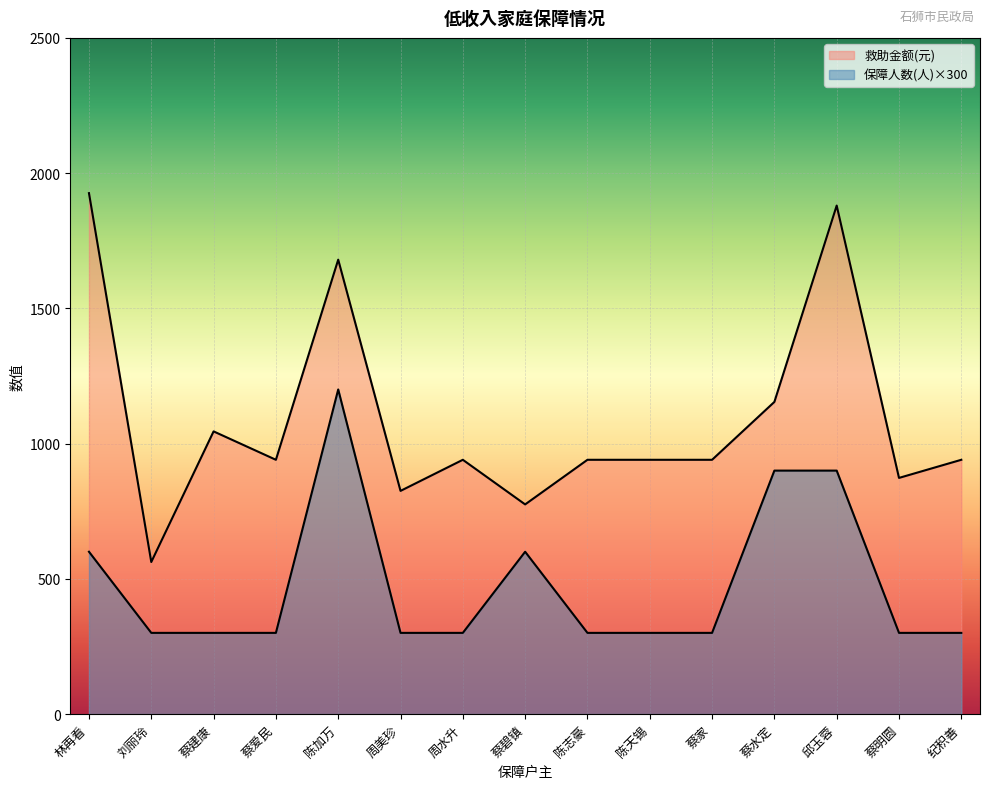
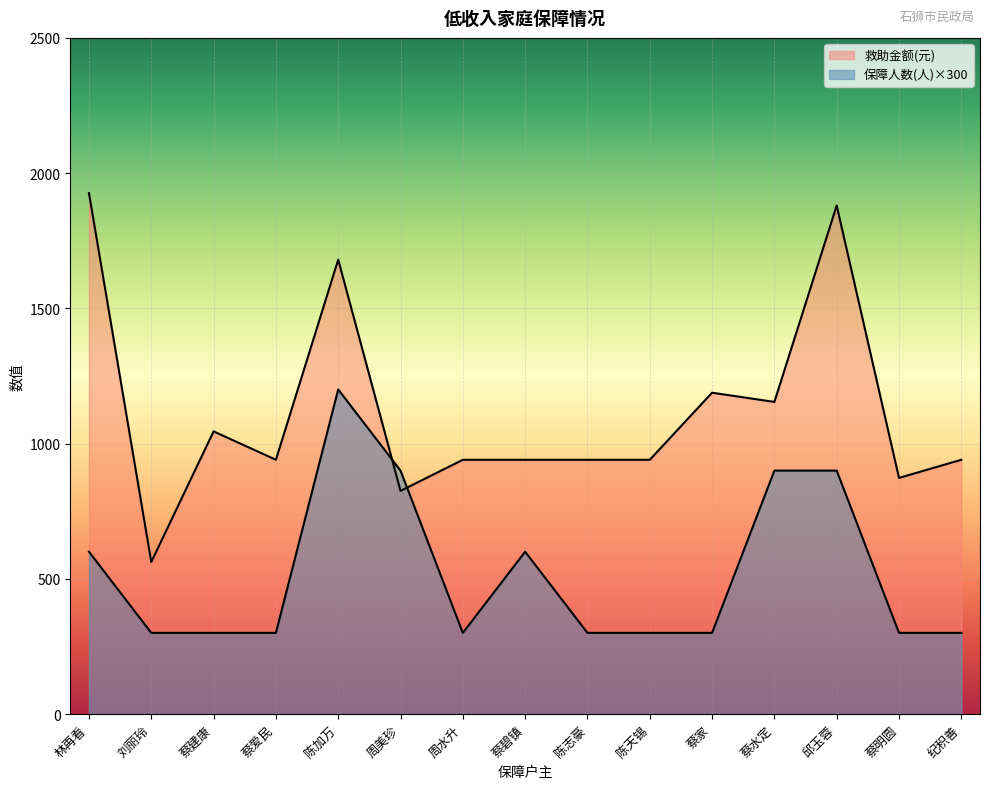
  {
    "救助金额(元)": {
      "林再看": 1930,
      "刘丽玲": 560,
      "蔡建康": 1050,
      "蔡爱民": 940,
      "陈加万": 1680,
      "周美珍": 830,
      "周水升": 940,
-     "蔡碧镇": 780,
+     "蔡碧镇": 940,
      "陈志豪": 940,
      "陈天锡": 940,
-     "蔡家": 940,
+     "蔡家": 1190,
      "蔡水定": 1150,
      "邱玉蓉": 1880,
      "蔡明圆": 870,
      "纪积善": 940
    },
    "保障人数(人)×300": {
      "林再看": 600,
      "刘丽玲": 300,
      "蔡建康": 300,
      "蔡爱民": 300,
      "陈加万": 1200,
-     "周美珍": 300,
+     "周美珍": 900,
      "周水升": 300,
      "蔡碧镇": 600,
      "陈志豪": 300,
      "陈天锡": 300,
      "蔡家": 300,
      "蔡水定": 900,
      "邱玉蓉": 900,
      "蔡明圆": 300,
      "纪积善": 300
    }
  }
